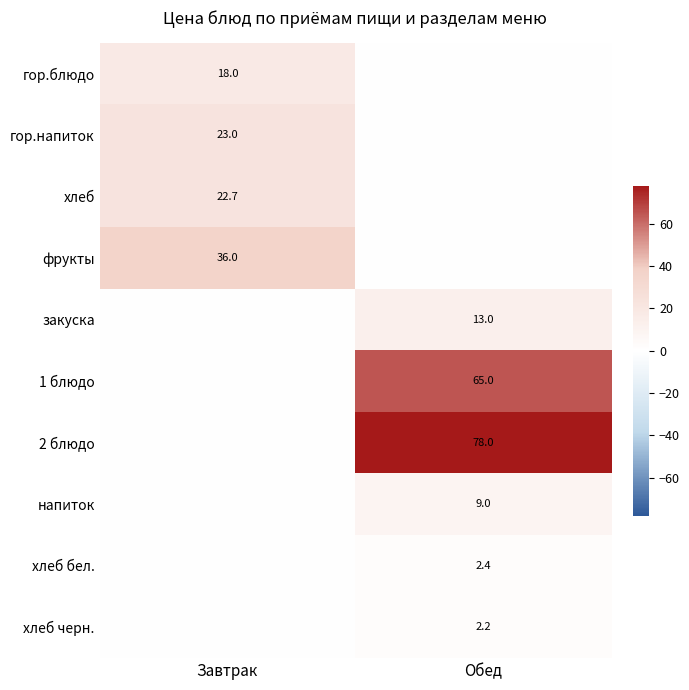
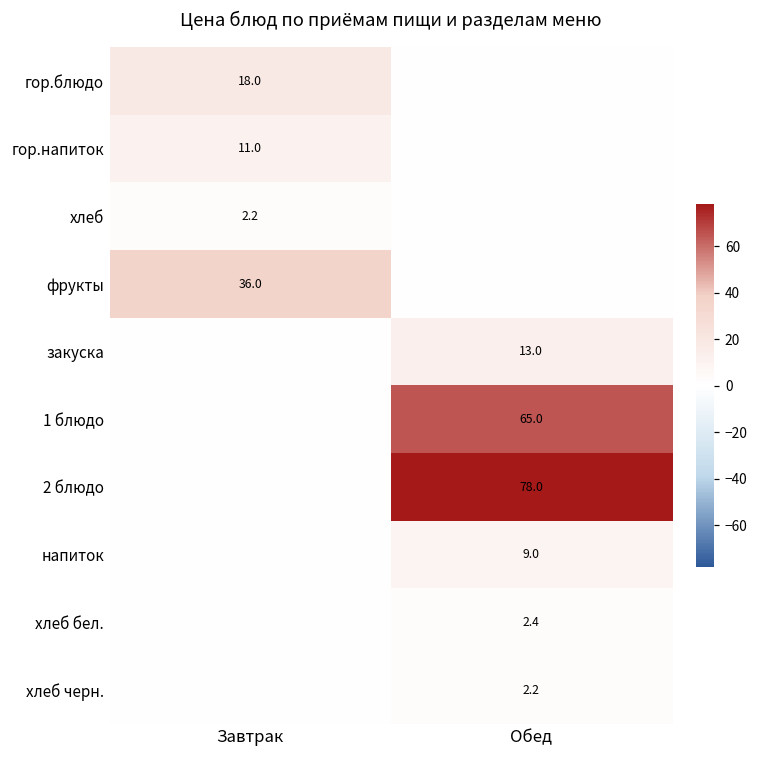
  {
    "гор.блюдо": {
      "Завтрак": 18.0
    },
    "гор.напиток": {
-     "Завтрак": 23.0
+     "Завтрак": 11.0
    },
    "хлеб": {
-     "Завтрак": 22.7
+     "Завтрак": 2.2
    },
    "фрукты": {
      "Завтрак": 36.0
    },
    "закуска": {
      "Обед": 13.0
    },
    "1 блюдо": {
      "Обед": 65.0
    },
    "2 блюдо": {
      "Обед": 78.0
    },
    "напиток": {
      "Обед": 9.0
    },
    "хлеб бел.": {
      "Обед": 2.4
    },
    "хлеб черн.": {
      "Обед": 2.2
    }
  }
